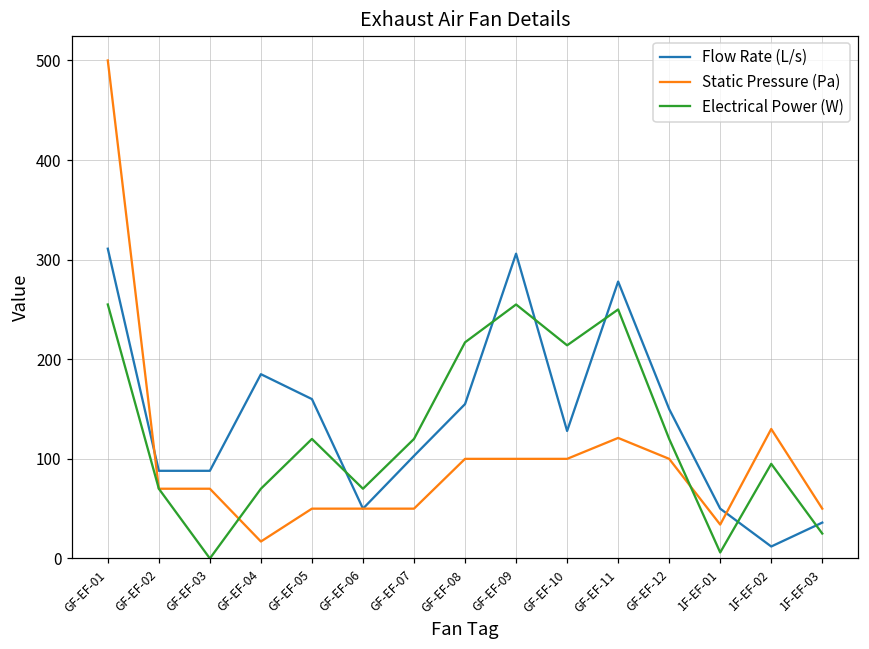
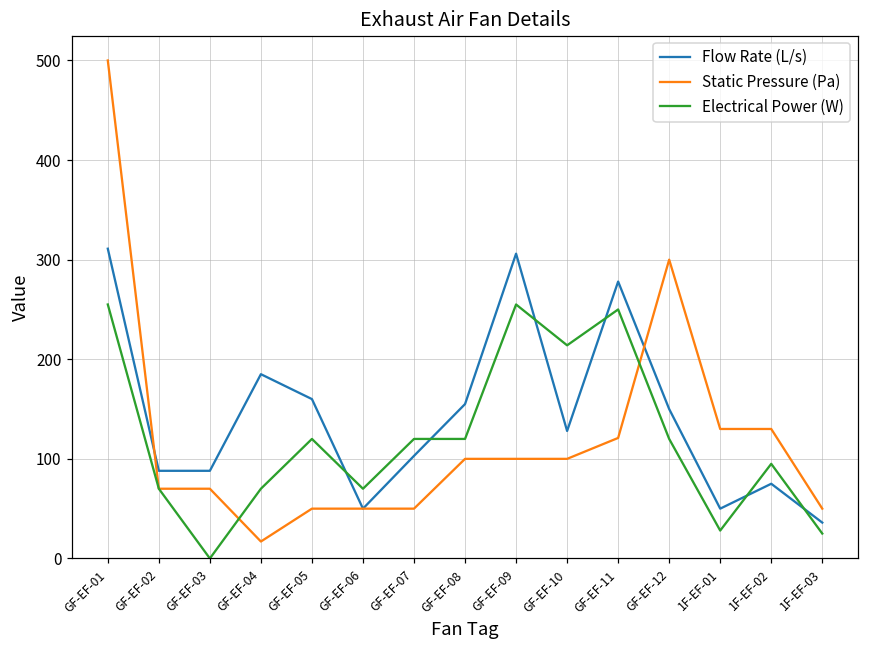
  {
    "Flow Rate (L/s)": {
      "GF-EF-01": 310,
      "GF-EF-02": 90,
      "GF-EF-03": 90,
      "GF-EF-04": 190,
      "GF-EF-05": 160,
      "GF-EF-07": 100,
      "GF-EF-08": 160,
      "GF-EF-09": 310,
      "GF-EF-10": 130,
      "GF-EF-11": 280,
      "GF-EF-12": 150,
      "1F-EF-01": 50,
-     "1F-EF-02": 10,
+     "1F-EF-02": 80,
      "1F-EF-03": 40
    },
    "Static Pressure (Pa)": {
      "GF-EF-01": 500,
      "GF-EF-03": 70,
      "GF-EF-04": 20,
      "GF-EF-05": 50,
      "GF-EF-07": 50,
      "GF-EF-08": 100,
      "GF-EF-09": 100,
      "GF-EF-10": 100,
      "GF-EF-11": 120,
-     "GF-EF-12": 100,
-     "1F-EF-01": 30,
+     "GF-EF-12": 300,
+     "1F-EF-01": 130,
      "1F-EF-02": 130,
      "1F-EF-03": 50
    },
    "Electrical Power (W)": {
      "GF-EF-01": 260,
      "GF-EF-03": 0,
      "GF-EF-04": 70,
      "GF-EF-05": 120,
      "GF-EF-06": 70,
      "GF-EF-07": 120,
-     "GF-EF-08": 220,
+     "GF-EF-08": 120,
      "GF-EF-09": 260,
      "GF-EF-10": 210,
      "GF-EF-11": 250,
      "GF-EF-12": 120,
-     "1F-EF-01": 10,
+     "1F-EF-01": 30,
      "1F-EF-02": 100,
      "1F-EF-03": 30
    }
  }
